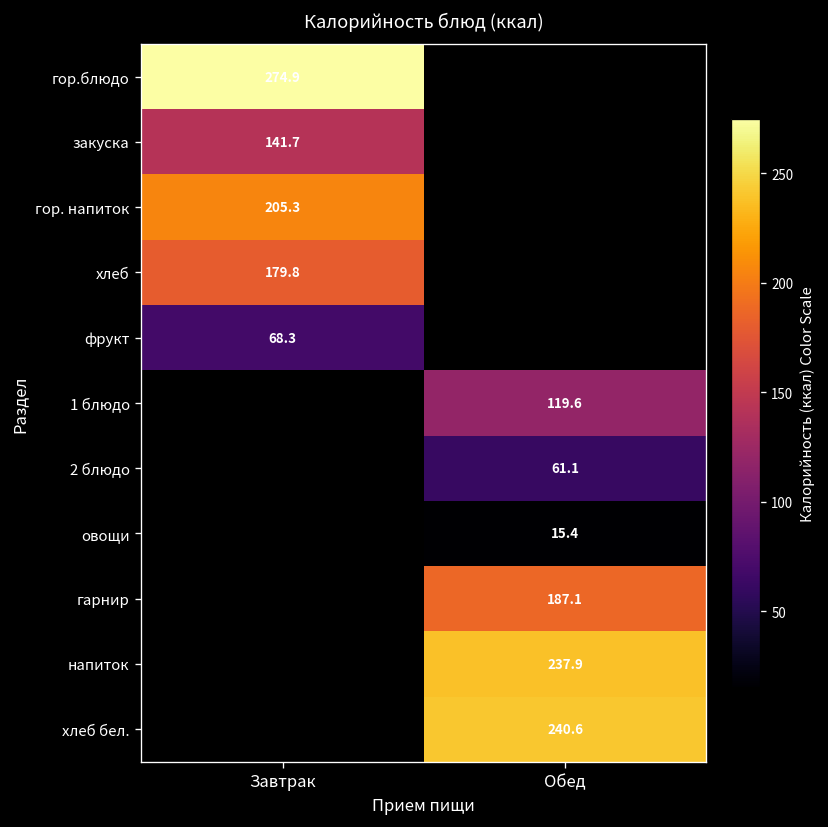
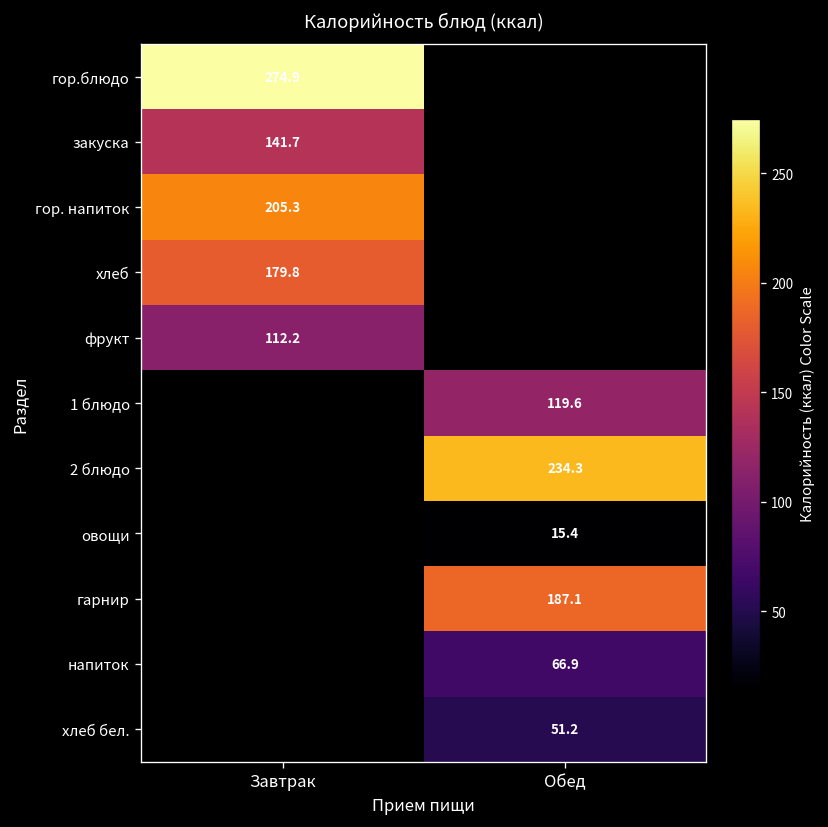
  {
    "гор.блюдо": {
      "Завтрак": 274.9
    },
    "закуска": {
      "Завтрак": 141.7
    },
    "гор. напиток": {
      "Завтрак": 205.3
    },
    "хлеб": {
      "Завтрак": 179.8
    },
    "фрукт": {
-     "Завтрак": 68.3
+     "Завтрак": 112.2
    },
    "1 блюдо": {
      "Обед": 119.6
    },
    "2 блюдо": {
-     "Обед": 61.1
+     "Обед": 234.3
    },
    "овощи": {
      "Обед": 15.4
    },
    "гарнир": {
      "Обед": 187.1
    },
    "напиток": {
-     "Обед": 237.9
+     "Обед": 66.9
    },
    "хлеб бел.": {
-     "Обед": 240.6
+     "Обед": 51.2
    }
  }
